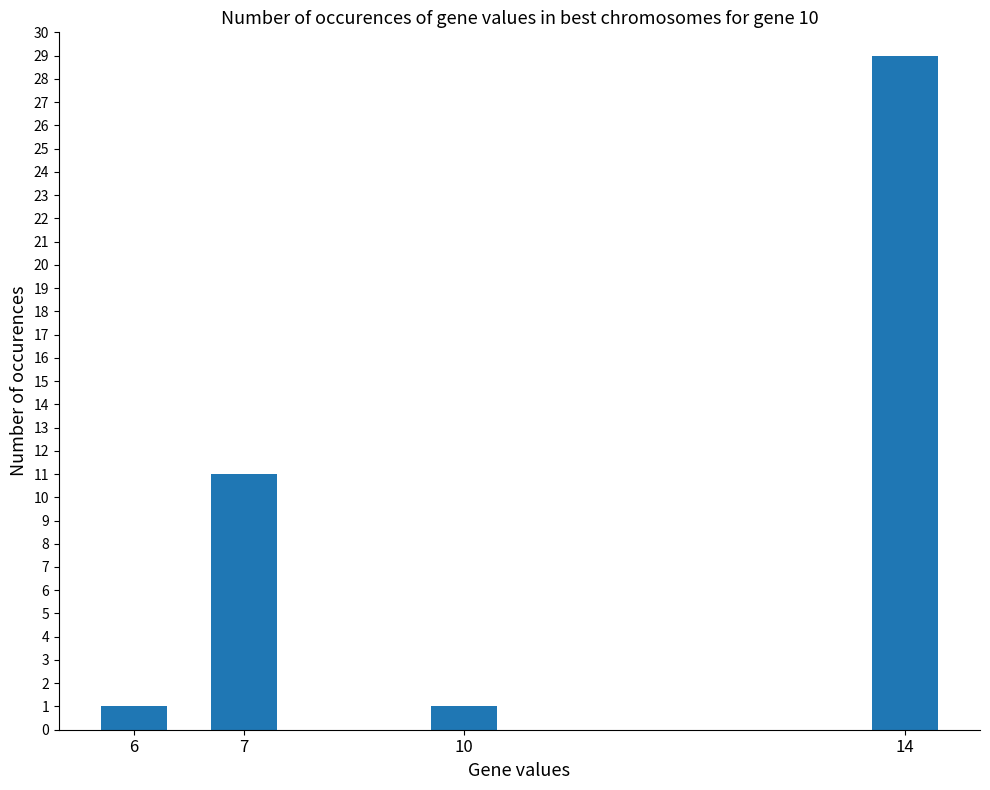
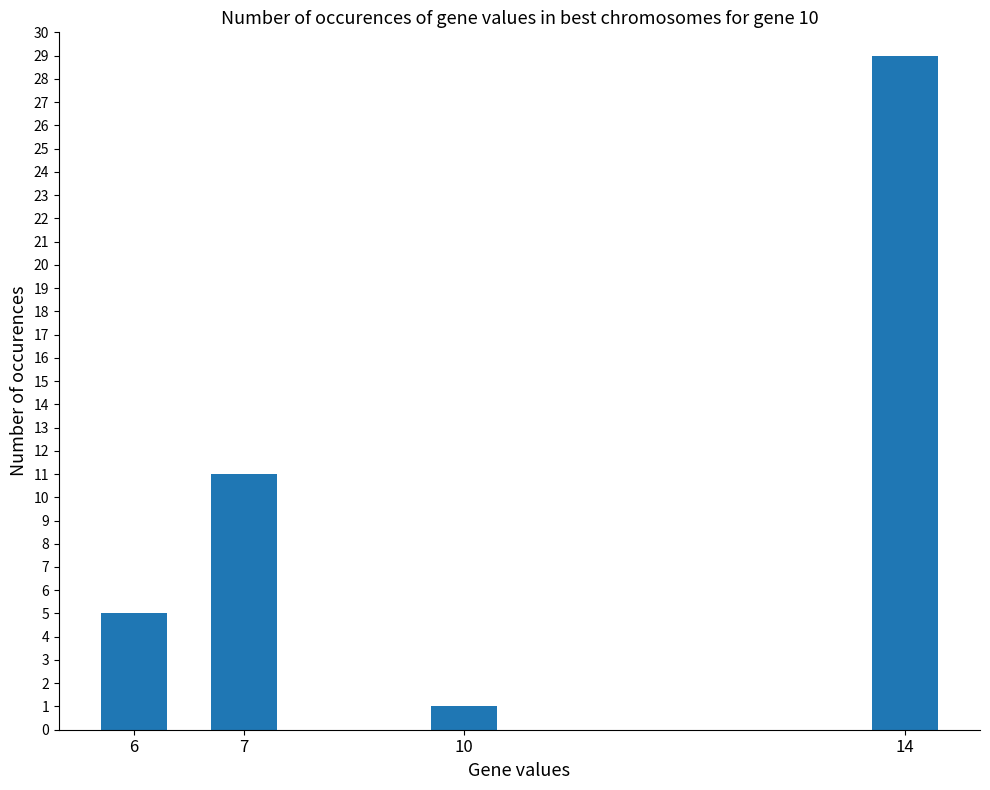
  {
-   "6": 1,
+   "6": 5,
    "7": 11,
    "10": 1,
    "14": 29
  }
